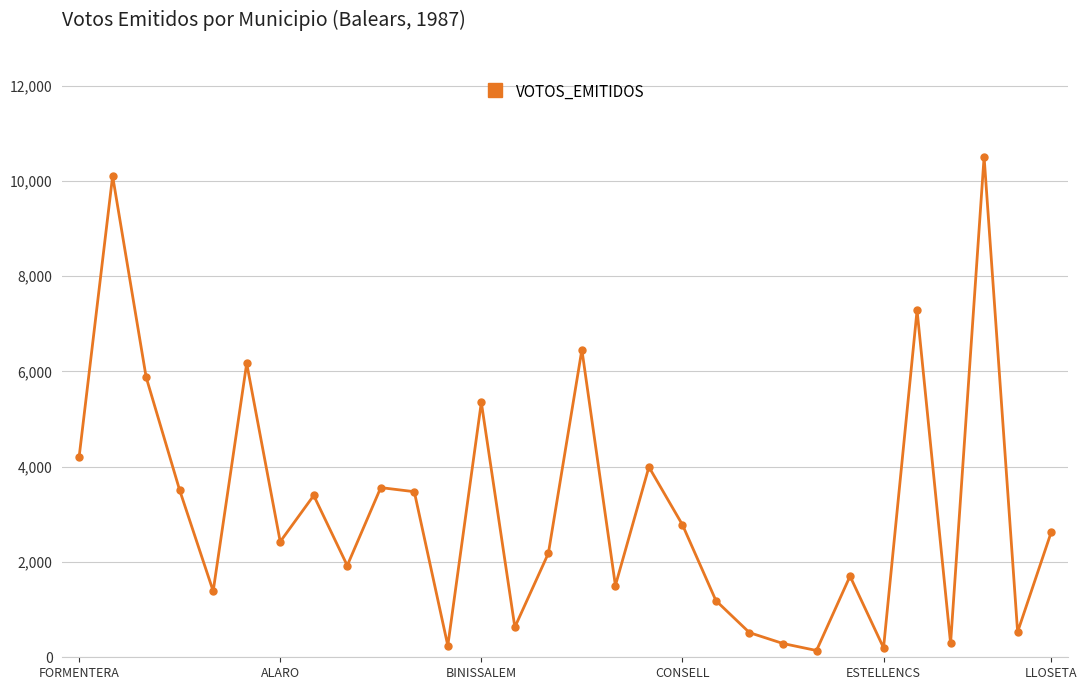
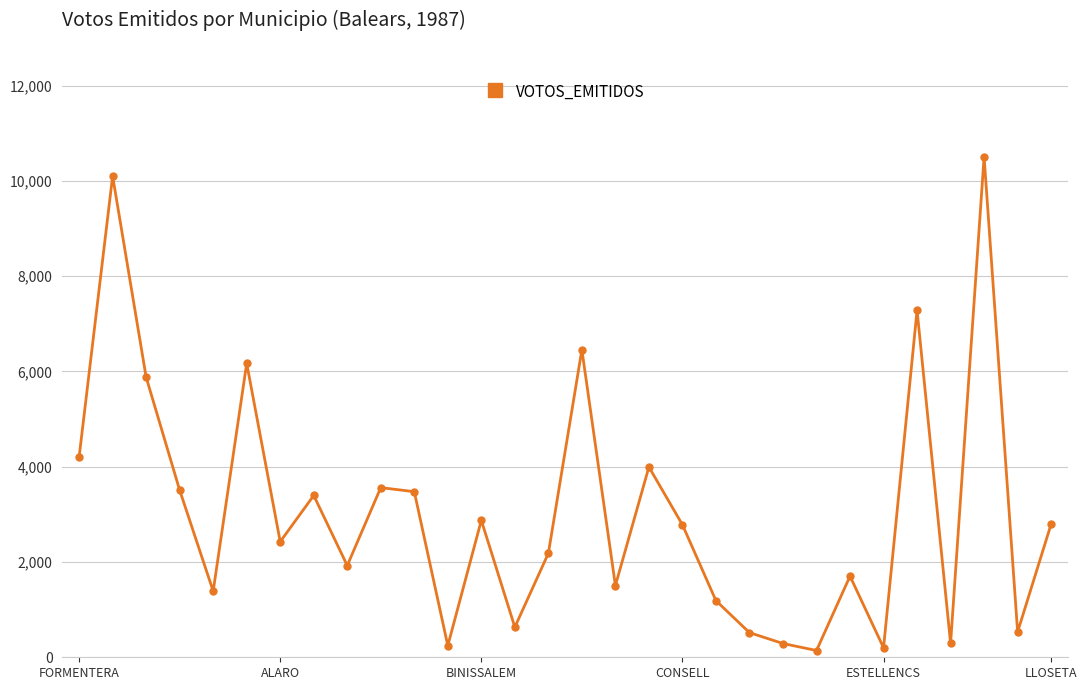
  {
    "FORMENTERA": "4,200",
    "ALARO": "2,400",
-   "BINISSALEM": "5,400",
+   "BINISSALEM": "2,900",
    "ESTELLENCS": "200",
-   "LLOSETA": "2,600"
+   "LLOSETA": "2,800"
  }
